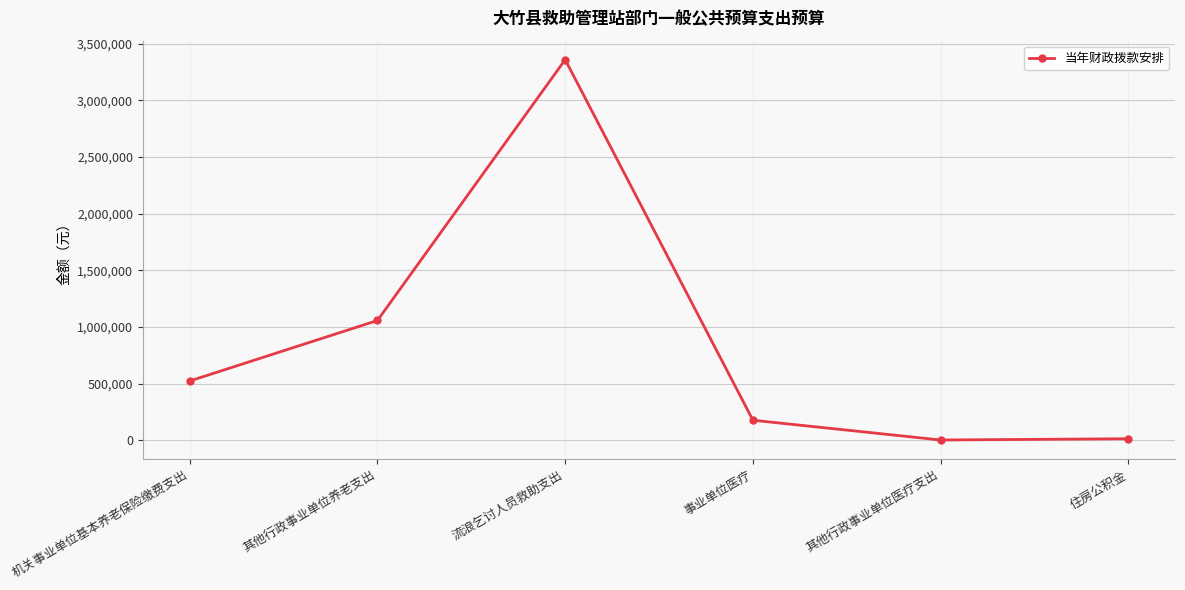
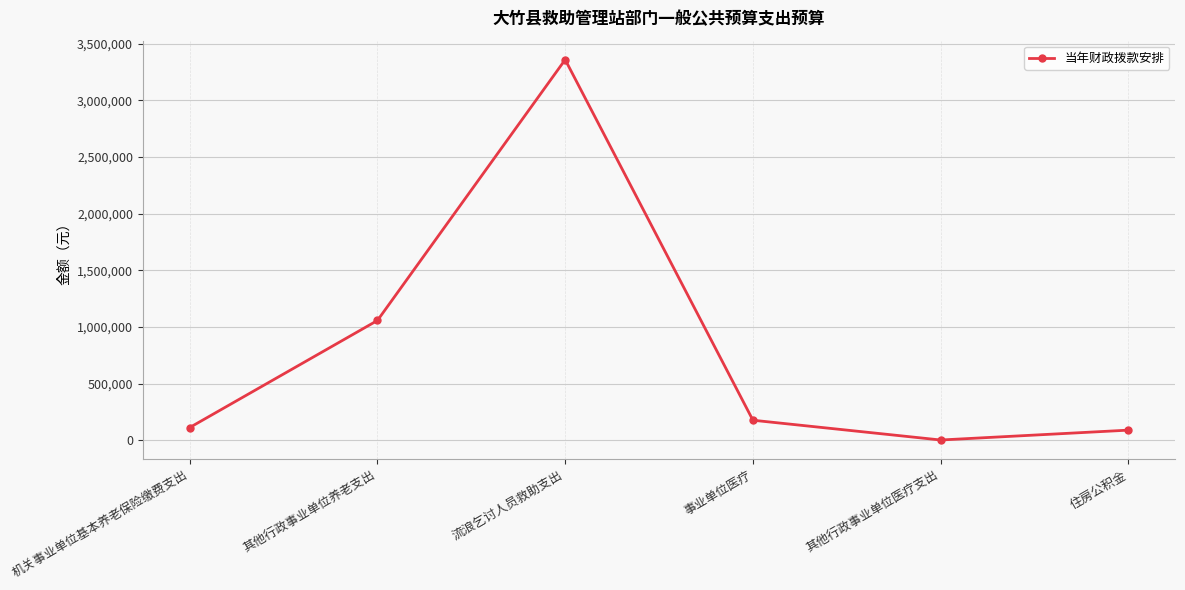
  {
-   "机关事业单位基本养老保险缴费支出": "520,000",
+   "机关事业单位基本养老保险缴费支出": "110,000",
    "其他行政事业单位养老支出": "1,060,000",
    "流浪乞讨人员救助支出": "3,360,000",
    "事业单位医疗": "180,000",
    "其他行政事业单位医疗支出": "0",
-   "住房公积金": "10,000"
+   "住房公积金": "90,000"
  }
